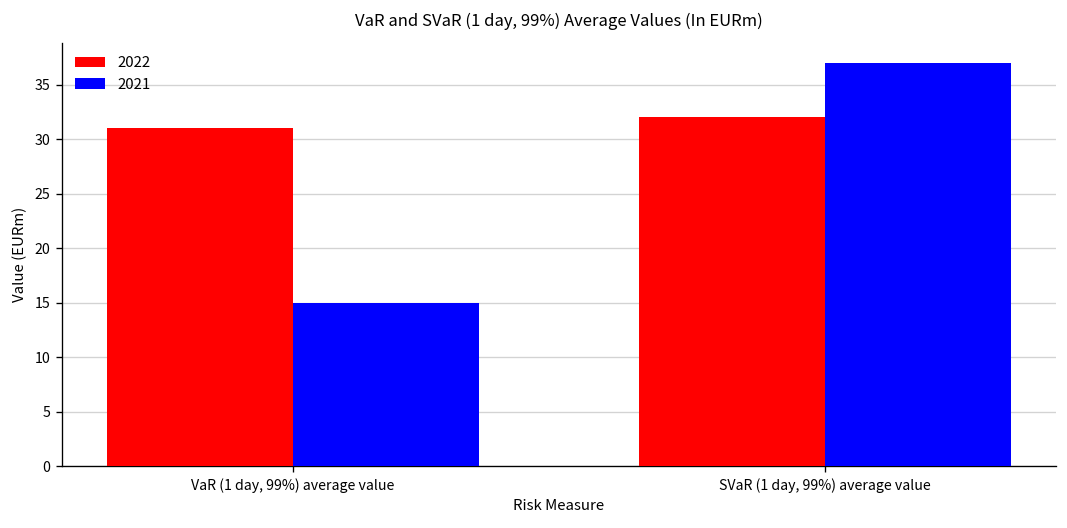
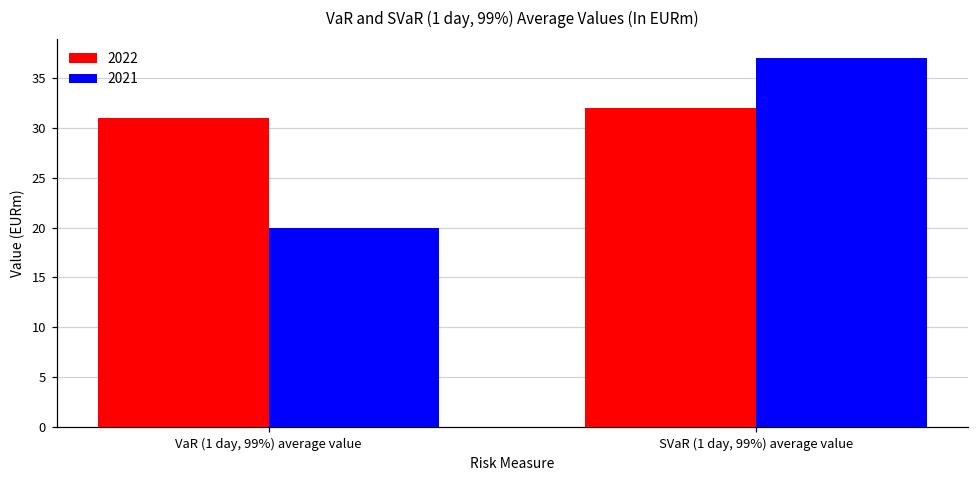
  {
    "2022": {
      "VaR (1 day, 99%) average value": 31,
      "SVaR (1 day, 99%) average value": 32
    },
    "2021": {
-     "VaR (1 day, 99%) average value": 15,
+     "VaR (1 day, 99%) average value": 20,
      "SVaR (1 day, 99%) average value": 37
    }
  }
